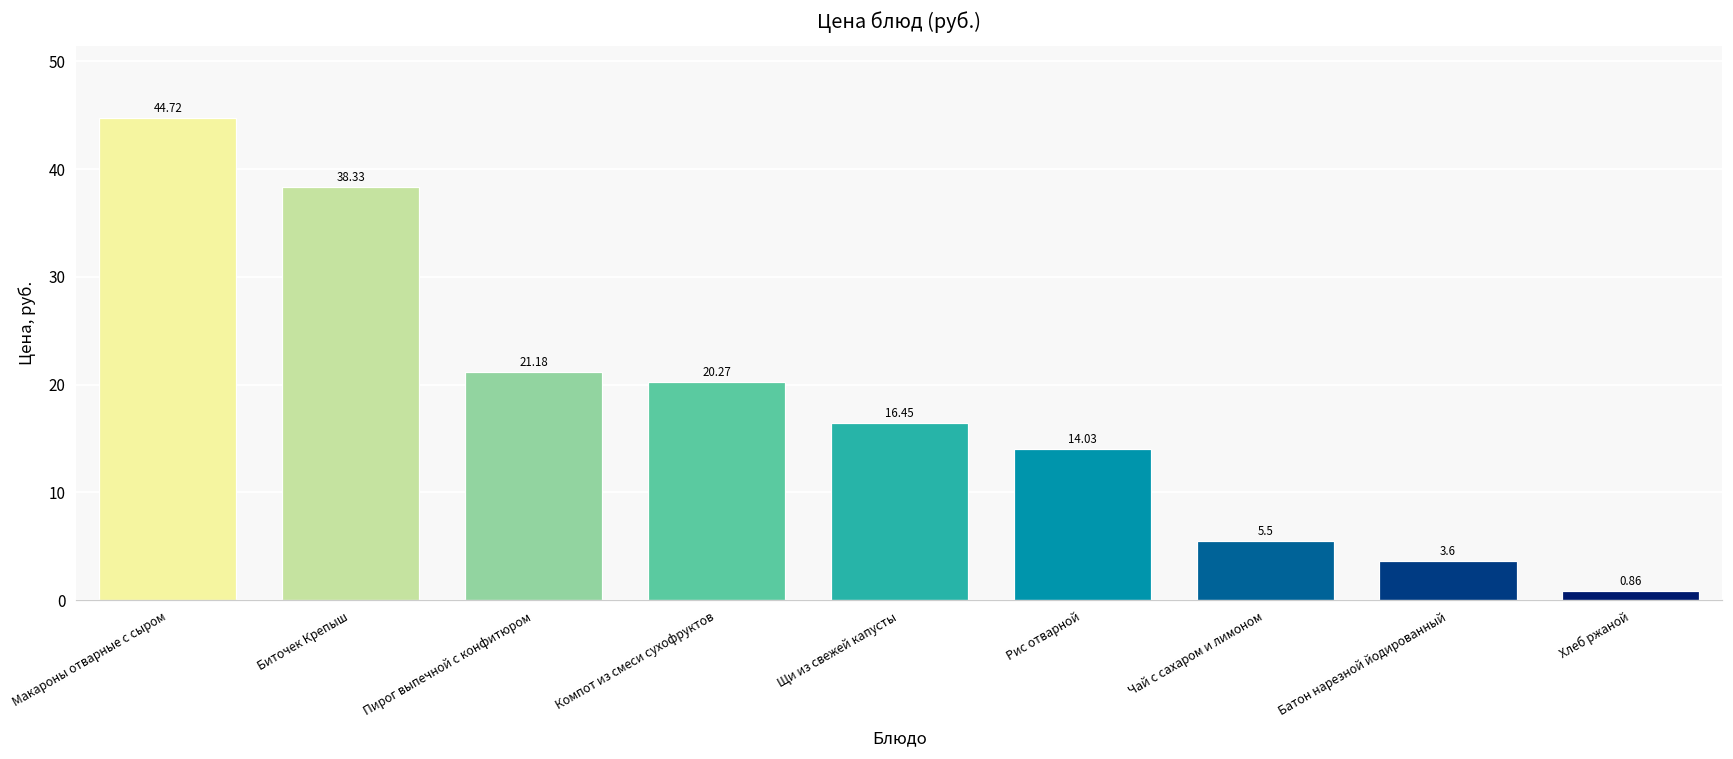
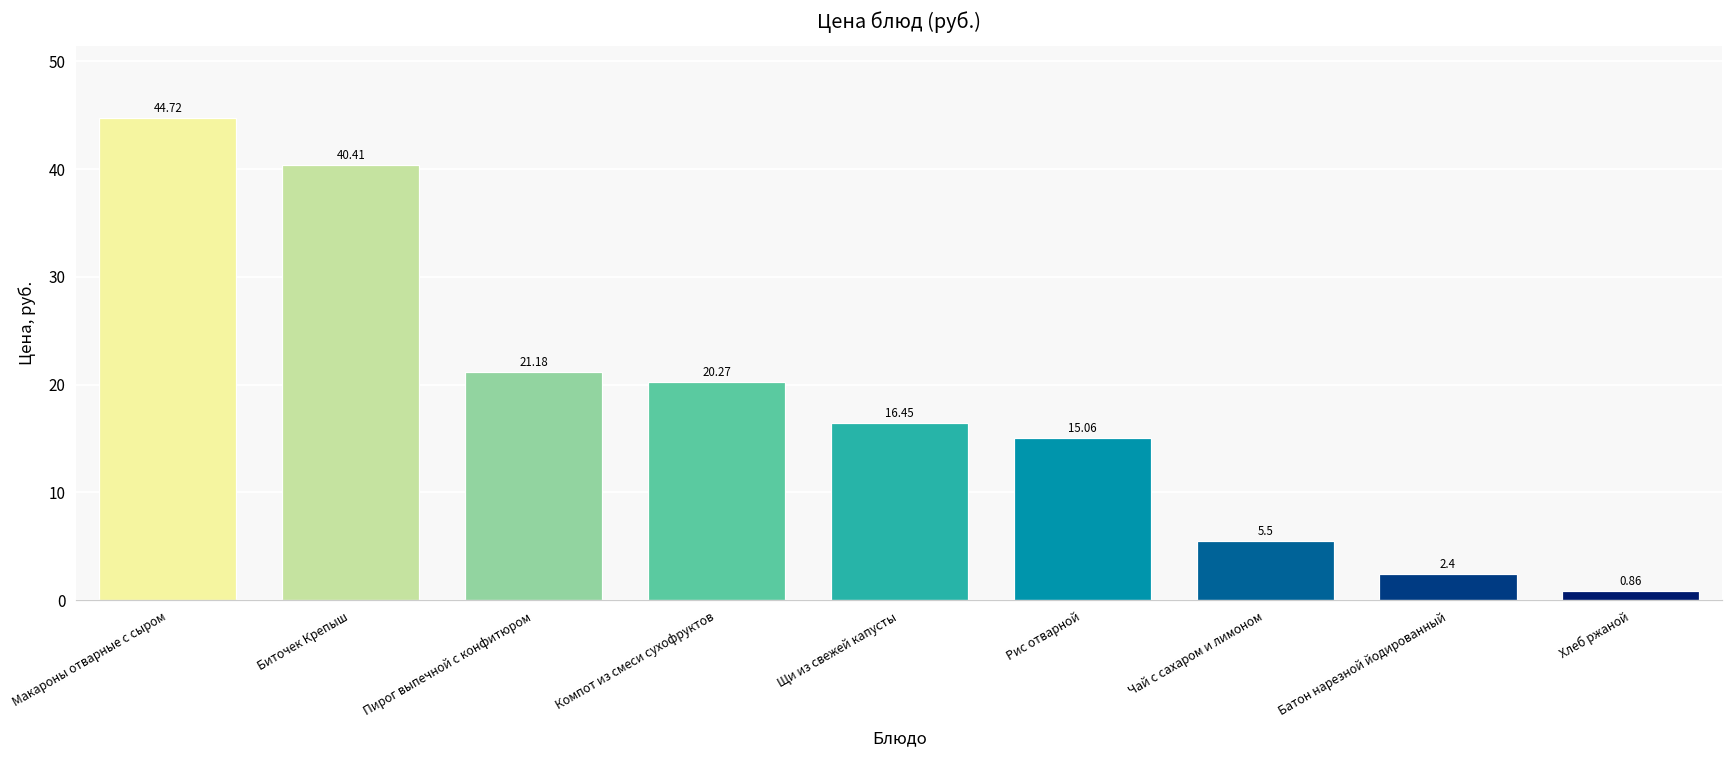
  {
    "Макароны отварные с сыром": 44.72,
-   "Биточек Крепыш": 38.33,
+   "Биточек Крепыш": 40.41,
    "Пирог выпечной с конфитюром": 21.18,
    "Компот из смеси сухофруктов": 20.27,
    "Щи из свежей капусты": 16.45,
-   "Рис отварной": 14.03,
+   "Рис отварной": 15.06,
    "Чай с сахаром и лимоном": 5.5,
-   "Батон нарезной йодированный": 3.6,
+   "Батон нарезной йодированный": 2.4,
    "Хлеб ржаной": 0.86
  }
